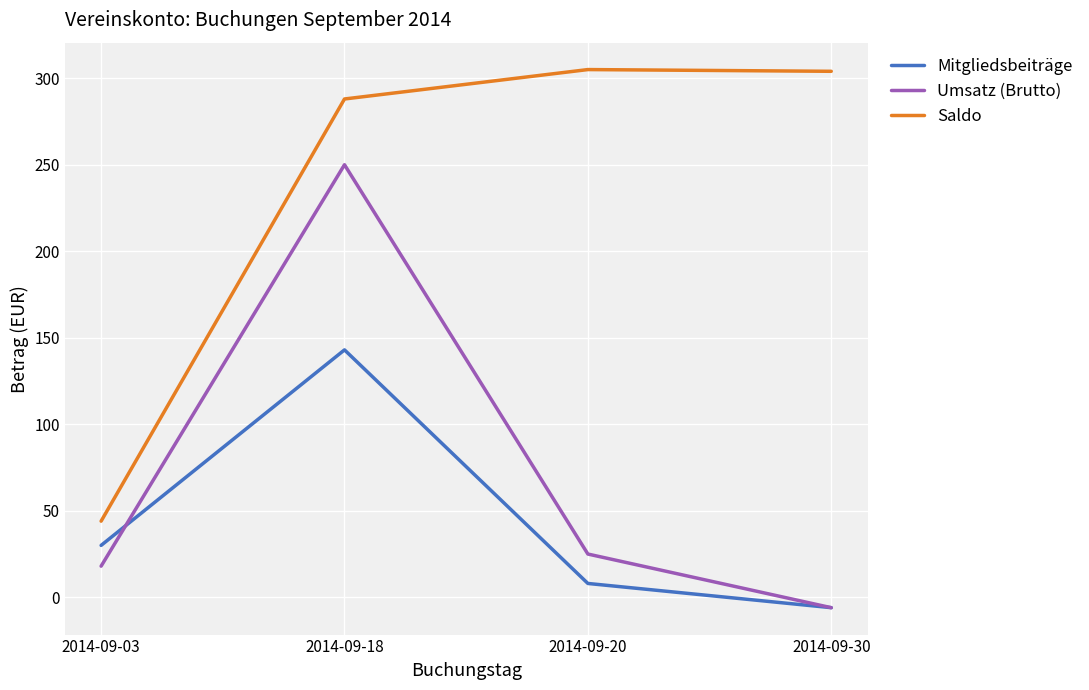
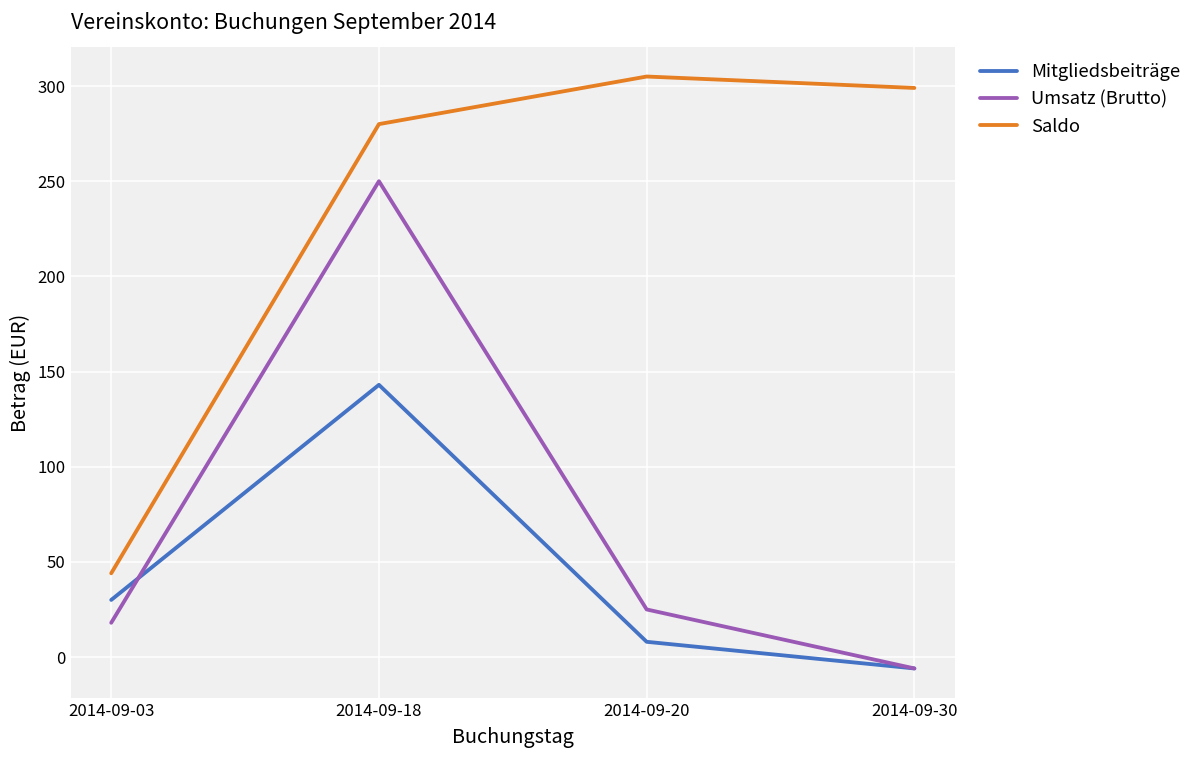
  {
    "Mitgliedsbeiträge": {
      "2014-09-03": 30,
      "2014-09-18": 143,
      "2014-09-20": 8
    },
    "Umsatz (Brutto)": {
      "2014-09-03": 18,
      "2014-09-18": 250,
      "2014-09-20": 25
    },
    "Saldo": {
      "2014-09-03": 44,
-     "2014-09-18": 288,
+     "2014-09-18": 280,
      "2014-09-20": 305,
-     "2014-09-30": 304
+     "2014-09-30": 299
    }
  }
